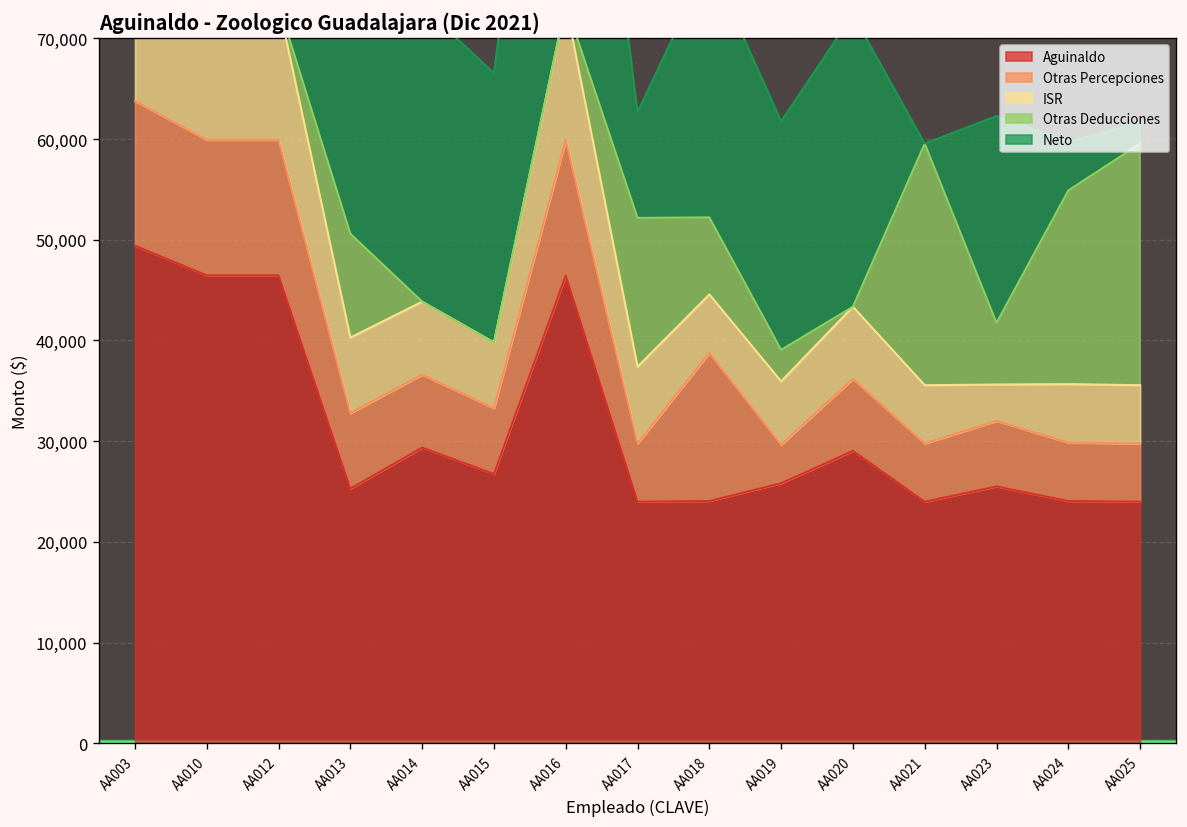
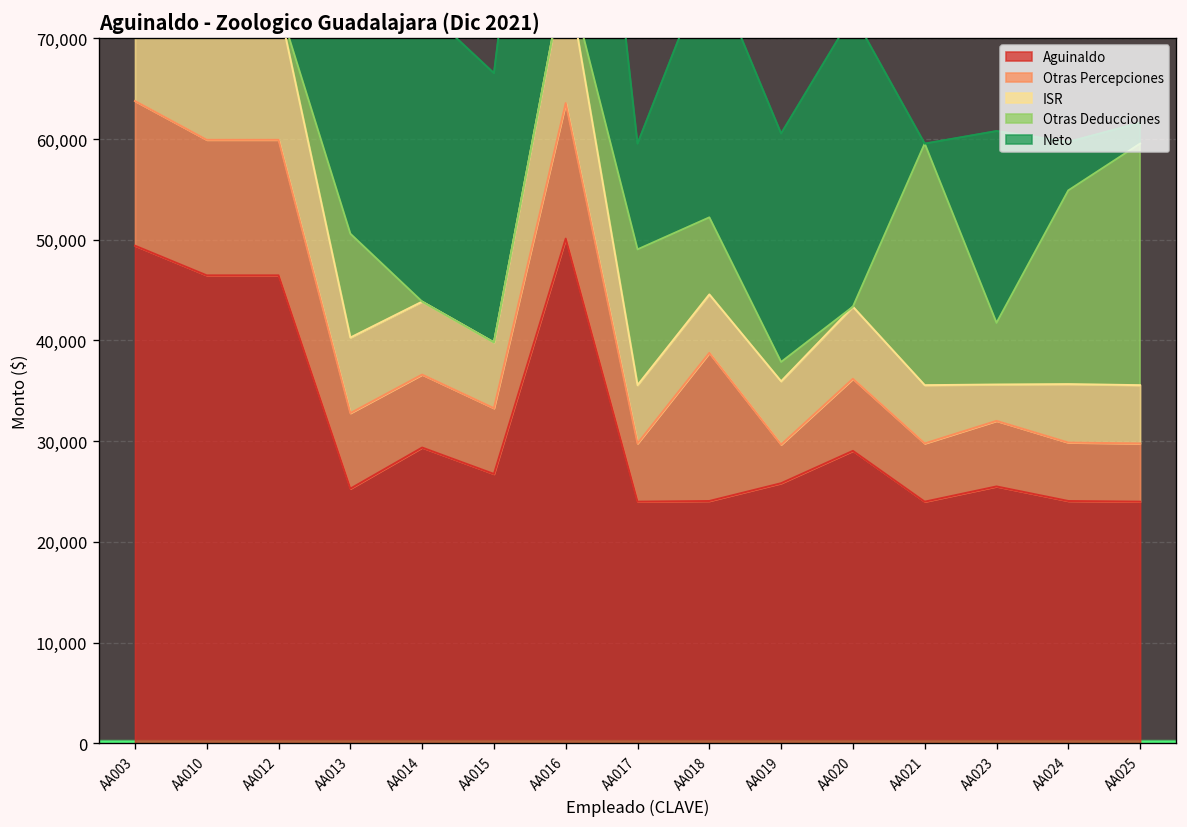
  {
    "Aguinaldo": {
      "AA003": "49,000",
      "AA010": "46,000",
      "AA012": "46,000",
      "AA013": "25,000",
      "AA014": "29,000",
      "AA015": "27,000",
-     "AA016": "46,000",
+     "AA016": "50,000",
      "AA017": "24,000",
      "AA018": "24,000",
      "AA019": "26,000",
      "AA020": "29,000",
      "AA021": "24,000",
      "AA023": "26,000",
      "AA024": "24,000",
      "AA025": "24,000"
    },
    "Otras Percepciones": {
      "AA003": "14,000",
      "AA010": "13,000",
      "AA012": "13,000",
      "AA013": "8,000",
      "AA014": "7,000",
      "AA015": "7,000",
      "AA016": "13,000",
      "AA017": "6,000",
      "AA018": "15,000",
      "AA019": "4,000",
      "AA020": "7,000",
      "AA021": "6,000",
      "AA023": "7,000",
      "AA024": "6,000",
      "AA025": "6,000"
    },
    "ISR": {
      "AA013": "8,000",
-     "AA017": "8,000",
+     "AA017": "6,000",
      "AA018": "6,000",
      "AA019": "6,000",
      "AA021": "6,000",
      "AA023": "4,000",
      "AA024": "6,000",
      "AA025": "6,000"
    },
    "Otras Deducciones": {
      "AA013": "10,000",
-     "AA017": "15,000",
+     "AA017": "13,000",
      "AA018": "8,000",
-     "AA019": "3,000",
+     "AA019": "2,000",
      "AA023": "6,000",
      "AA024": "19,000",
      "AA025": "24,000"
    },
    "Neto": {
      "AA015": "27,000",
      "AA017": "11,000",
      "AA019": "23,000",
-     "AA023": "21,000"
+     "AA023": "19,000"
    }
  }
